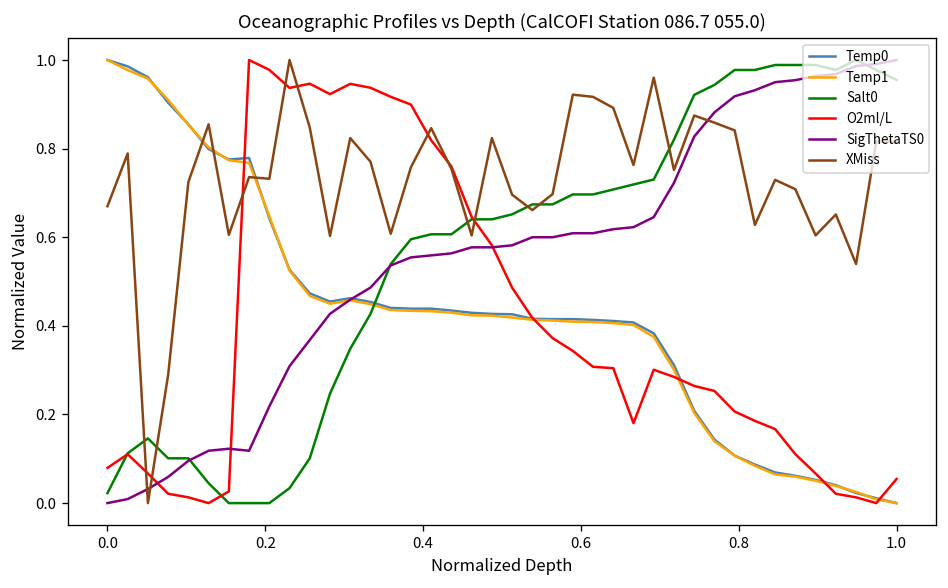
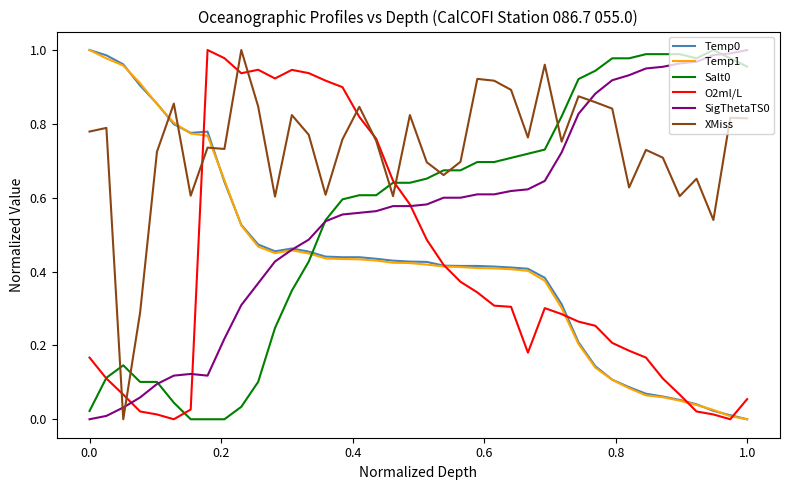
  {
    "Salt0": {
      "0.0": 0.02
    },
    "O2ml/L": {
-     "0.0": 0.08,
+     "0.0": 0.17,
      "1.0": 0.05
    },
    "SigThetaTS0": {
      "0.0": 0.00
    },
    "XMiss": {
-     "0.0": 0.67
+     "0.0": 0.78
    }
  }
